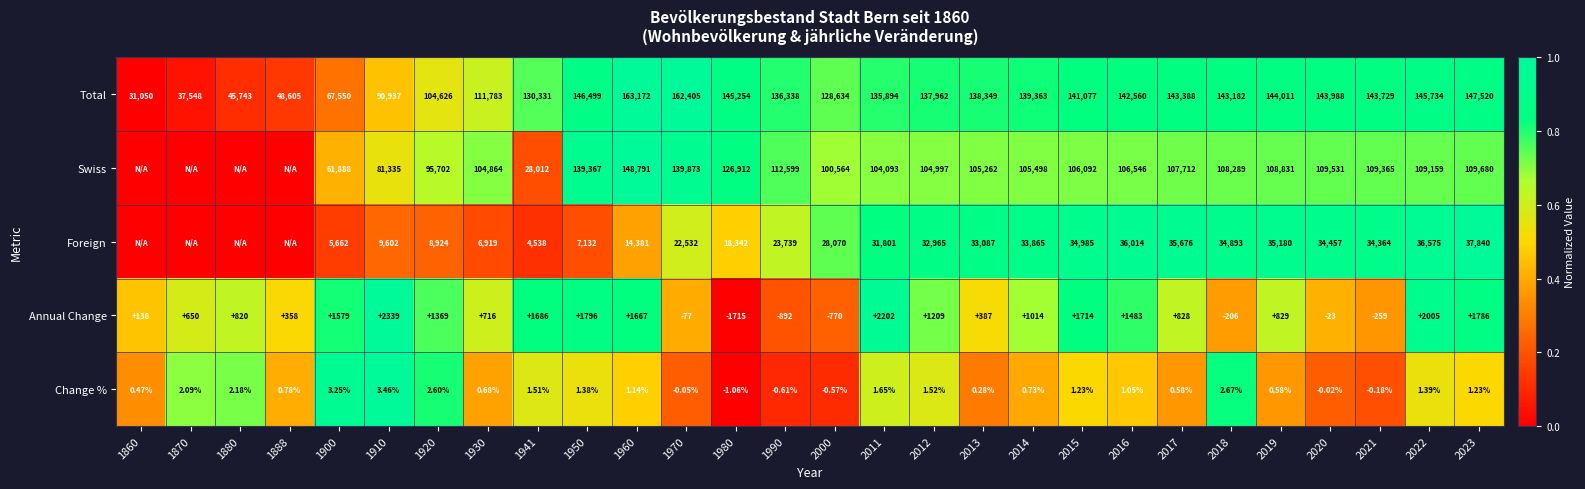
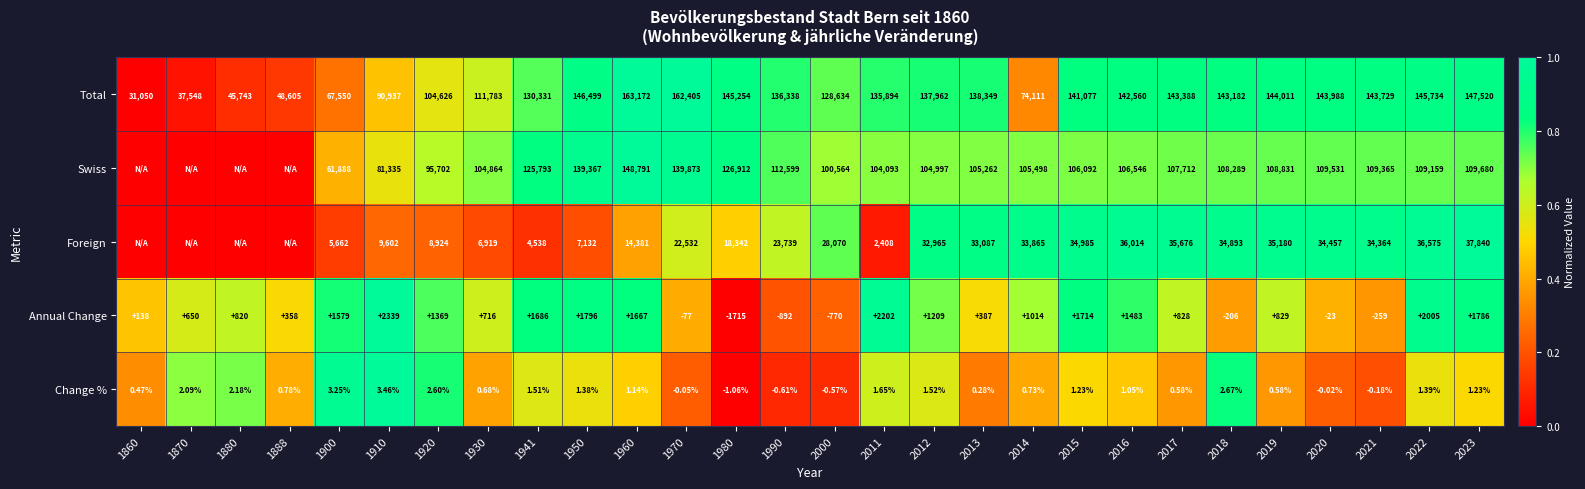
  {
    "Total": {
      "1860": "31,050",
      "1870": "37,548",
      "1880": "45,743",
      "1888": "48,605",
      "1900": "67,550",
      "1910": "90,937",
      "1920": "104,626",
      "1930": "111,783",
      "1941": "130,331",
      "1950": "146,499",
      "1960": "163,172",
      "1970": "162,405",
      "1980": "145,254",
      "1990": "136,338",
      "2000": "128,634",
      "2011": "135,894",
      "2012": "137,962",
      "2013": "138,349",
-     "2014": "139,363",
+     "2014": "74,111",
      "2015": "141,077",
      "2016": "142,560",
      "2017": "143,388",
      "2018": "143,182",
      "2019": "144,011",
      "2020": "143,988",
      "2021": "143,729",
      "2022": "145,734",
      "2023": "147,520"
    },
    "Swiss": {
      "1900": "61,888",
      "1910": "81,335",
      "1920": "95,702",
      "1930": "104,864",
-     "1941": "28,012",
+     "1941": "125,793",
      "1950": "139,367",
      "1960": "148,791",
      "1970": "139,873",
      "1980": "126,912",
      "1990": "112,599",
      "2000": "100,564",
      "2011": "104,093",
      "2012": "104,997",
      "2013": "105,262",
      "2014": "105,498",
      "2015": "106,092",
      "2016": "106,546",
      "2017": "107,712",
      "2018": "108,289",
      "2019": "108,831",
      "2020": "109,531",
      "2021": "109,365",
      "2022": "109,159",
      "2023": "109,680"
    },
    "Foreign": {
      "1900": "5,662",
      "1910": "9,602",
      "1920": "8,924",
      "1930": "6,919",
      "1941": "4,538",
      "1950": "7,132",
      "1960": "14,381",
      "1970": "22,532",
      "1980": "18,342",
      "1990": "23,739",
      "2000": "28,070",
-     "2011": "31,801",
+     "2011": "2,408",
      "2012": "32,965",
      "2013": "33,087",
      "2014": "33,865",
      "2015": "34,985",
      "2016": "36,014",
      "2017": "35,676",
      "2018": "34,893",
      "2019": "35,180",
      "2020": "34,457",
      "2021": "34,364",
      "2022": "36,575",
      "2023": "37,840"
    },
    "Annual Change": {
      "1860": "+138",
      "1870": "+650",
      "1880": "+820",
      "1888": "+358",
      "1900": "+1579",
      "1910": "+2339",
      "1920": "+1369",
      "1930": "+716",
      "1941": "+1686",
      "1950": "+1796",
      "1960": "+1667",
      "1970": "-77",
      "1980": "-1715",
      "1990": "-892",
      "2000": "-770",
      "2011": "+2202",
      "2012": "+1209",
      "2013": "+387",
      "2014": "+1014",
      "2015": "+1714",
      "2016": "+1483",
      "2017": "+828",
      "2018": "-206",
      "2019": "+829",
      "2020": "-23",
      "2021": "-259",
      "2022": "+2005",
      "2023": "+1786"
    },
    "Change %": {
      "1860": "0.47%",
      "1870": "2.09%",
      "1880": "2.18%",
      "1888": "0.78%",
      "1900": "3.25%",
      "1910": "3.46%",
      "1920": "2.60%",
      "1930": "0.68%",
      "1941": "1.51%",
      "1950": "1.38%",
      "1960": "1.14%",
      "1970": "-0.05%",
      "1980": "-1.06%",
      "1990": "-0.61%",
      "2000": "-0.57%",
      "2011": "1.65%",
      "2012": "1.52%",
      "2013": "0.28%",
      "2014": "0.73%",
      "2015": "1.23%",
      "2016": "1.05%",
      "2017": "0.58%",
      "2018": "2.67%",
      "2019": "0.58%",
      "2020": "-0.02%",
      "2021": "-0.18%",
      "2022": "1.39%",
      "2023": "1.23%"
    }
  }
